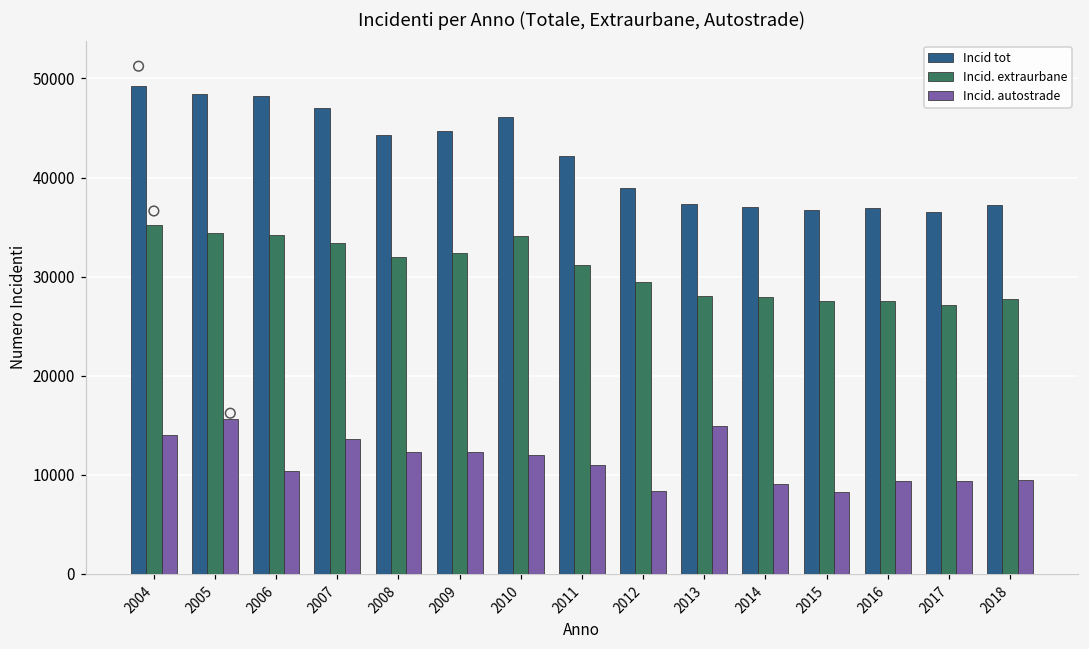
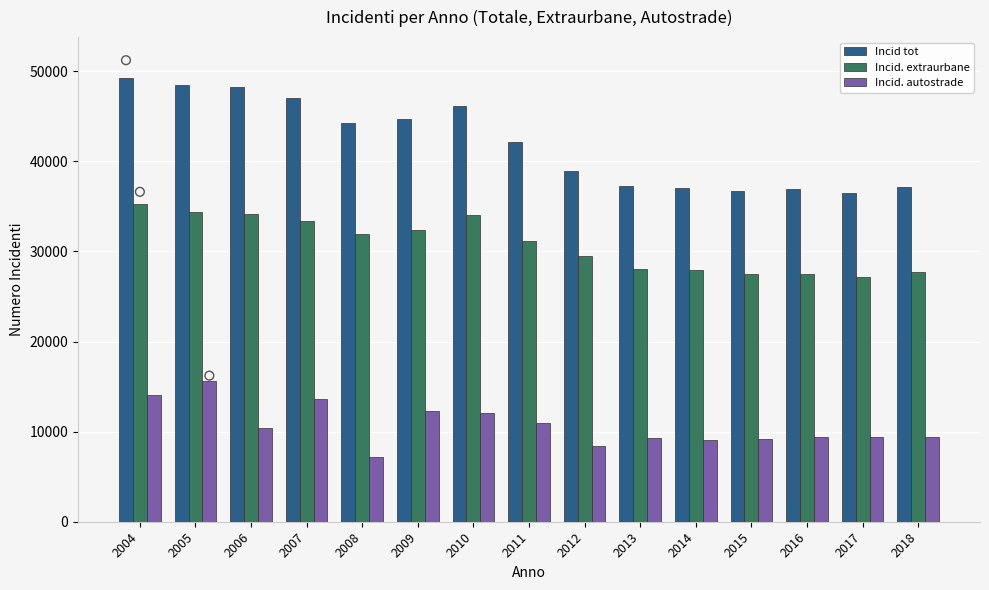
  {
    "Incid. autostrade": {
      "2004": 14000,
      "2005": 16000,
      "2006": 10000,
      "2007": 14000,
-     "2008": 12000,
+     "2008": 7000,
      "2009": 12000,
      "2010": 12000,
      "2011": 11000,
      "2012": 8000,
-     "2013": 15000,
+     "2013": 9000,
      "2014": 9000,
-     "2015": 8000,
+     "2015": 9000,
      "2016": 9000,
      "2017": 9000,
      "2018": 9000
    }
  }
